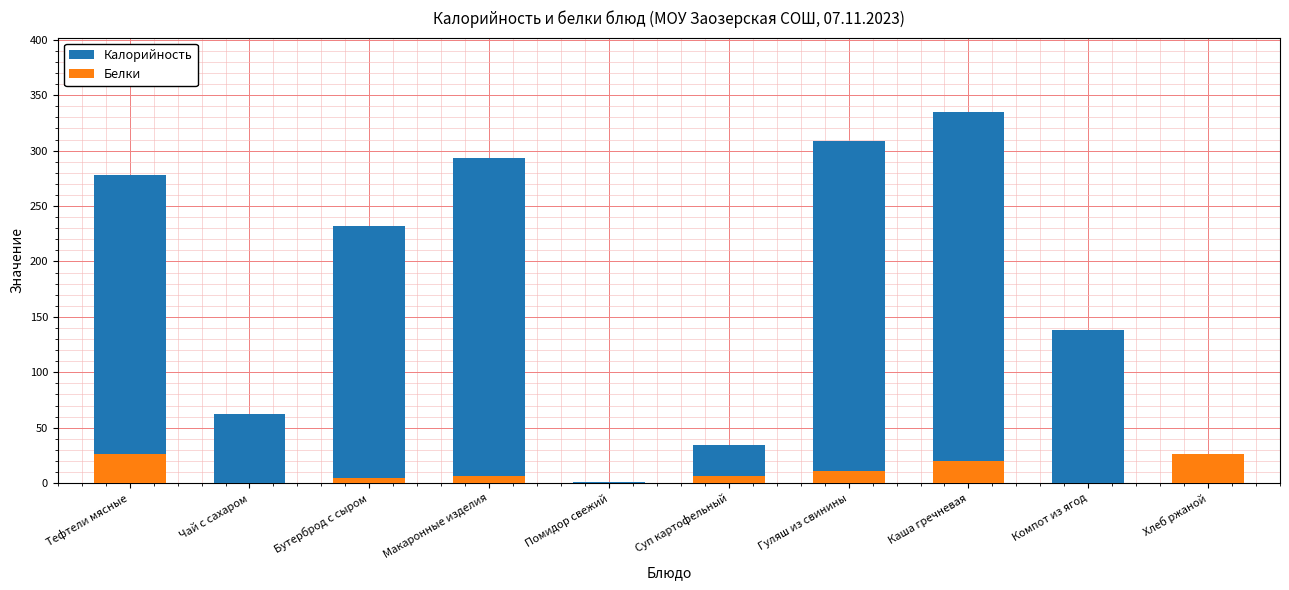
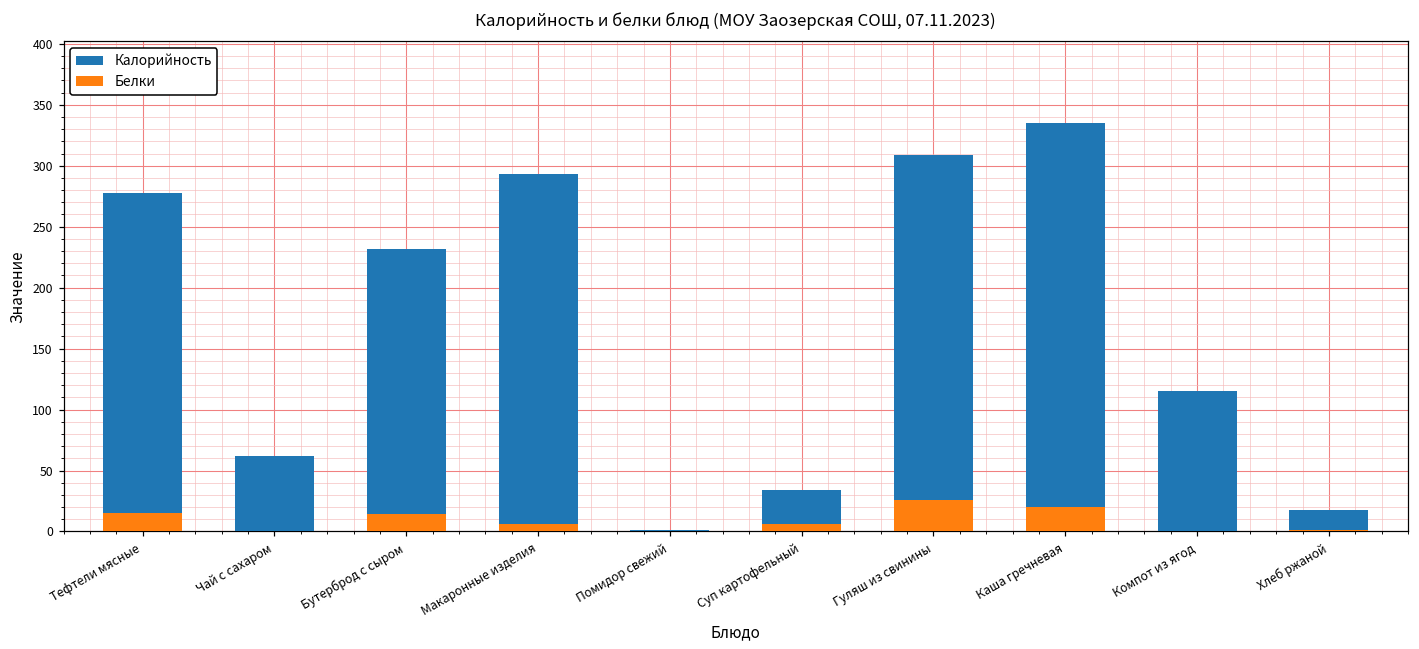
  {
    "Калорийность": {
      "Тефтели мясные": 278,
      "Чай с сахаром": 62,
      "Бутерброд с сыром": 232,
      "Макаронные изделия": 293,
      "Суп картофельный": 34,
      "Гуляш из свинины": 309,
      "Каша гречневая": 335,
-     "Компот из ягод": 138
+     "Компот из ягод": 115
    },
    "Белки": {
-     "Тефтели мясные": 26,
+     "Тефтели мясные": 15,
      "Чай с сахаром": 0,
-     "Бутерброд с сыром": 5,
+     "Бутерброд с сыром": 14,
      "Помидор свежий": 0,
-     "Гуляш из свинины": 11,
+     "Гуляш из свинины": 26,
      "Компот из ягод": 0,
-     "Хлеб ржаной": 26
+     "Хлеб ржаной": 1
    }
  }
